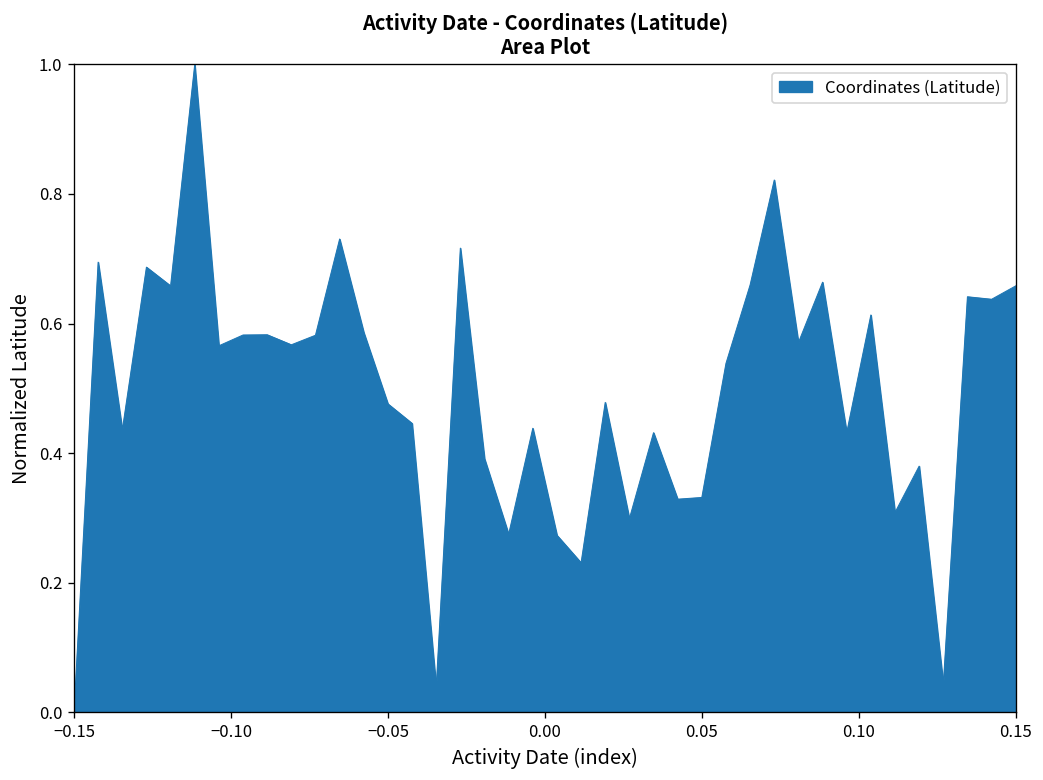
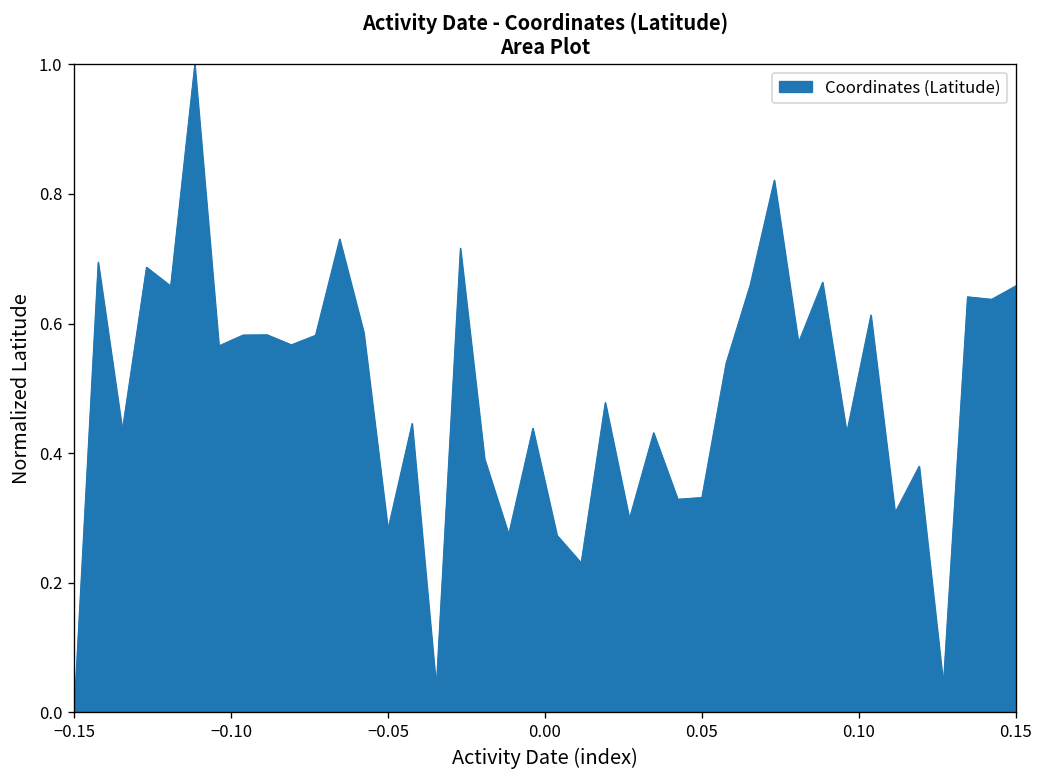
  {
    "−0.15": 0.00,
-   "−0.05": 0.48,
+   "−0.05": 0.28,
    "0.05": 0.33,
    "0.15": 0.66
  }
